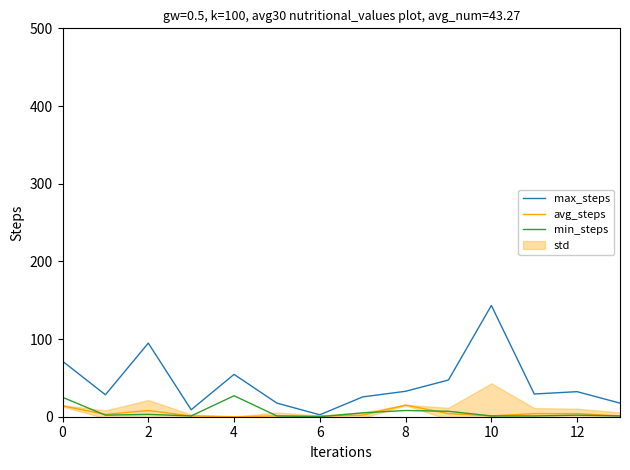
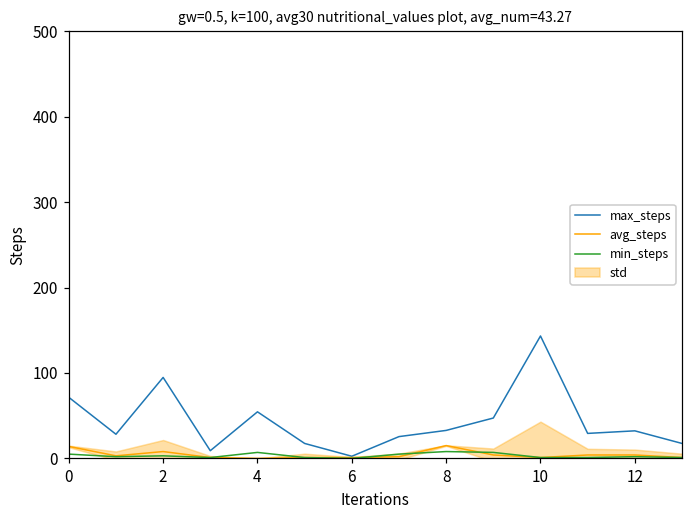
  {
    "max_steps": {
      "0": 70,
      "2": 90,
      "4": 50,
      "8": 30,
      "10": 140,
      "12": 30
    },
    "min_steps": {
-     "0": 30,
+     "0": 10,
      "2": 0,
-     "4": 30,
+     "4": 10,
      "8": 10
    }
  }
